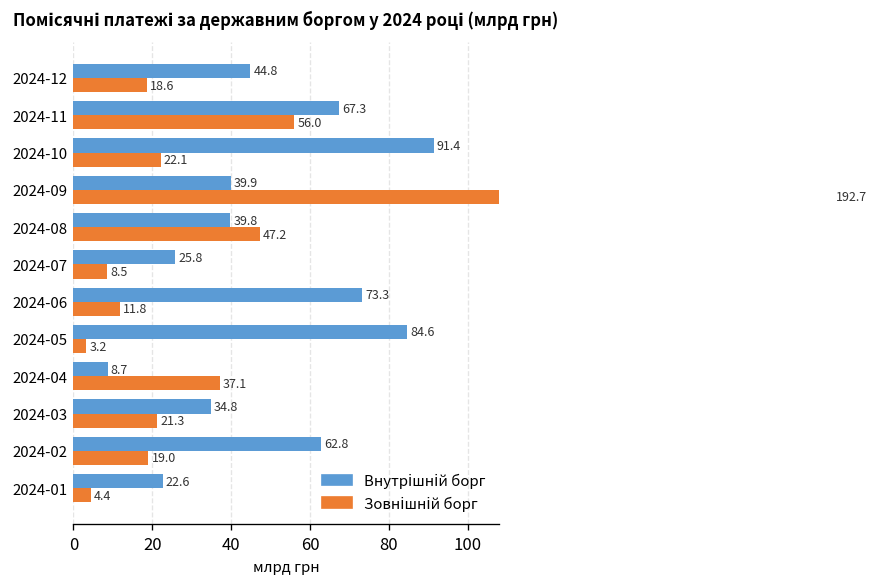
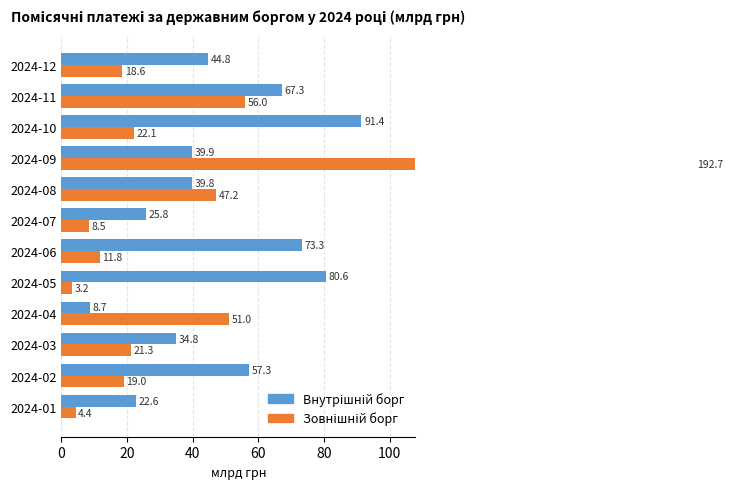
  {
    "Внутрішній борг": {
      "2024-12": 44.8,
      "2024-11": 67.3,
      "2024-10": 91.4,
      "2024-09": 39.9,
      "2024-08": 39.8,
      "2024-07": 25.8,
      "2024-06": 73.3,
-     "2024-05": 84.6,
+     "2024-05": 80.6,
      "2024-04": 8.7,
      "2024-03": 34.8,
-     "2024-02": 62.8,
+     "2024-02": 57.3,
      "2024-01": 22.6
    },
    "Зовнішній борг": {
      "2024-12": 18.6,
      "2024-11": 56.0,
      "2024-10": 22.1,
      "2024-08": 47.2,
      "2024-07": 8.5,
      "2024-06": 11.8,
      "2024-05": 3.2,
-     "2024-04": 37.1,
+     "2024-04": 51.0,
      "2024-03": 21.3,
      "2024-02": 19.0,
      "2024-01": 4.4
    }
  }
